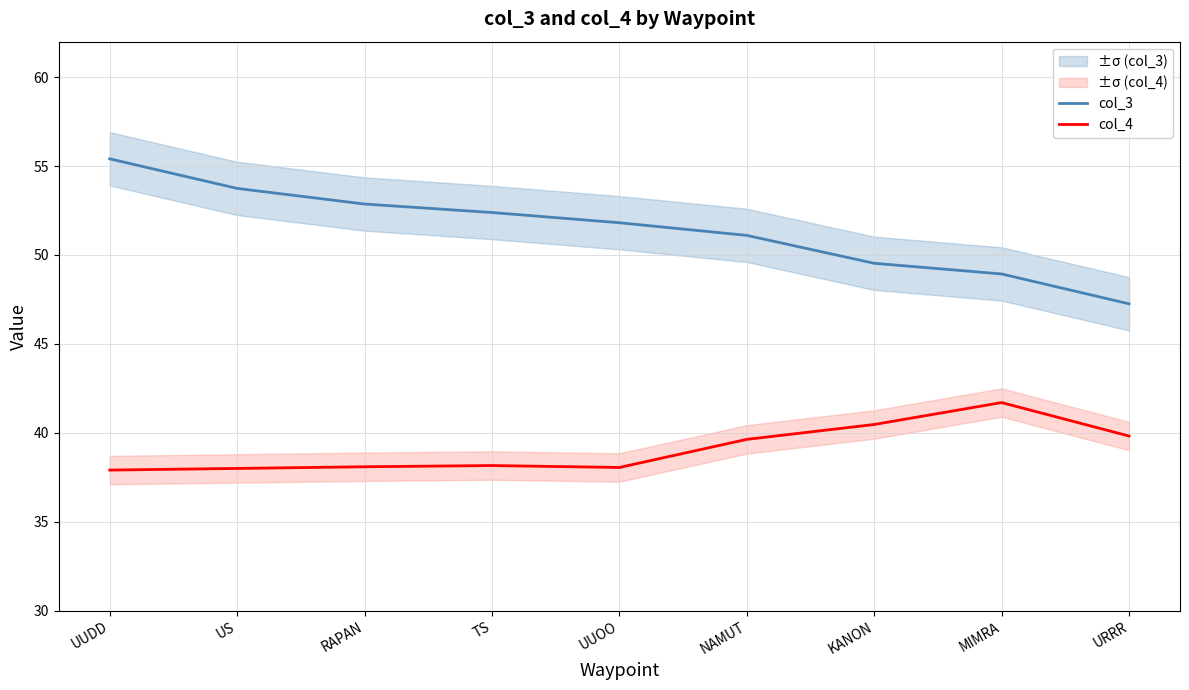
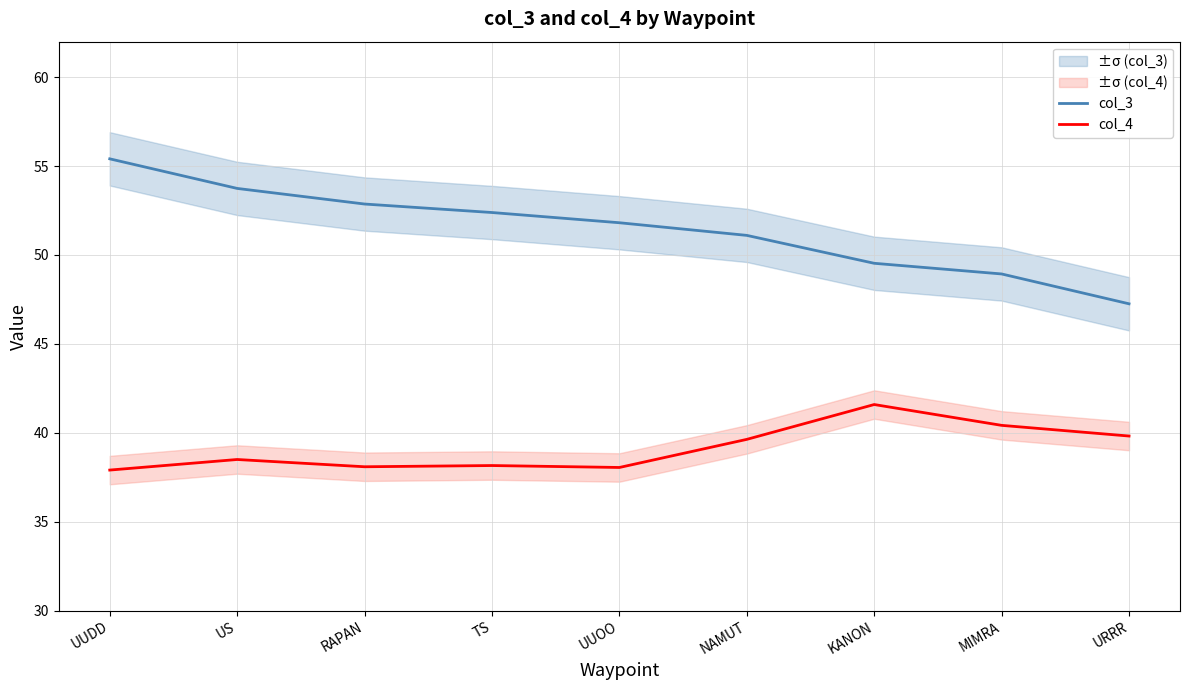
  {
    "col_4": {
      "UUDD": 37.9,
-     "US": 38.0,
+     "US": 38.5,
      "RAPAN": 38.1,
      "TS": 38.2,
      "UUOO": 38.0,
      "NAMUT": 39.6,
-     "KANON": 40.5,
-     "MIMRA": 41.7,
+     "KANON": 41.6,
+     "MIMRA": 40.4,
      "URRR": 39.8
    }
  }
